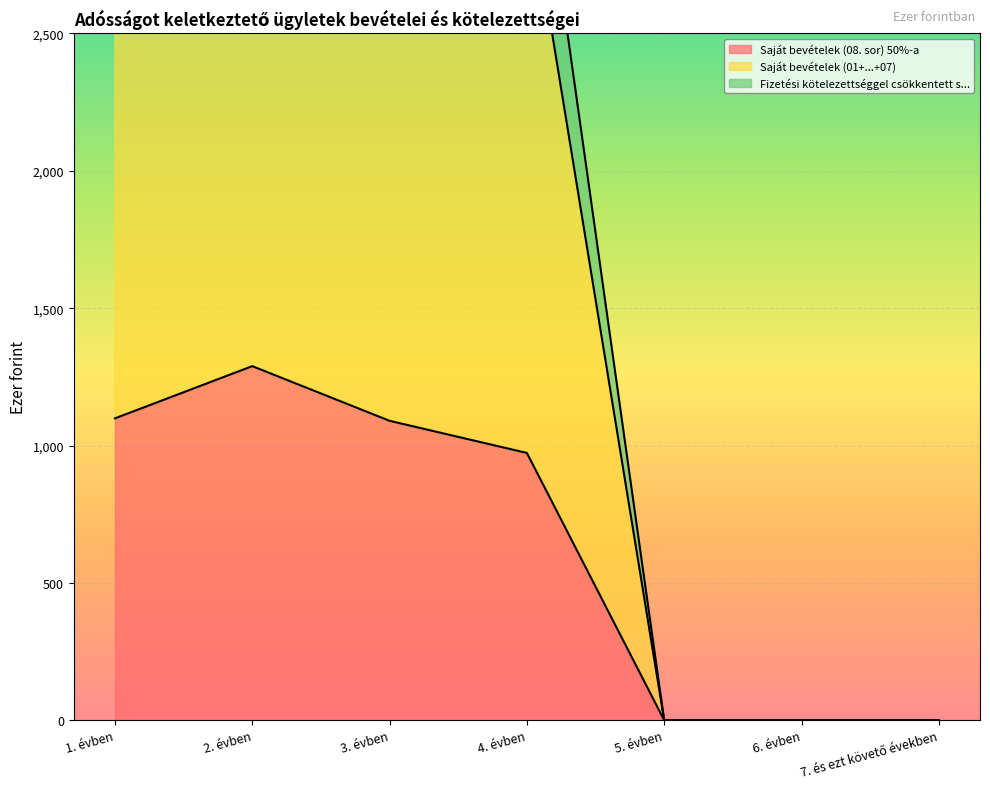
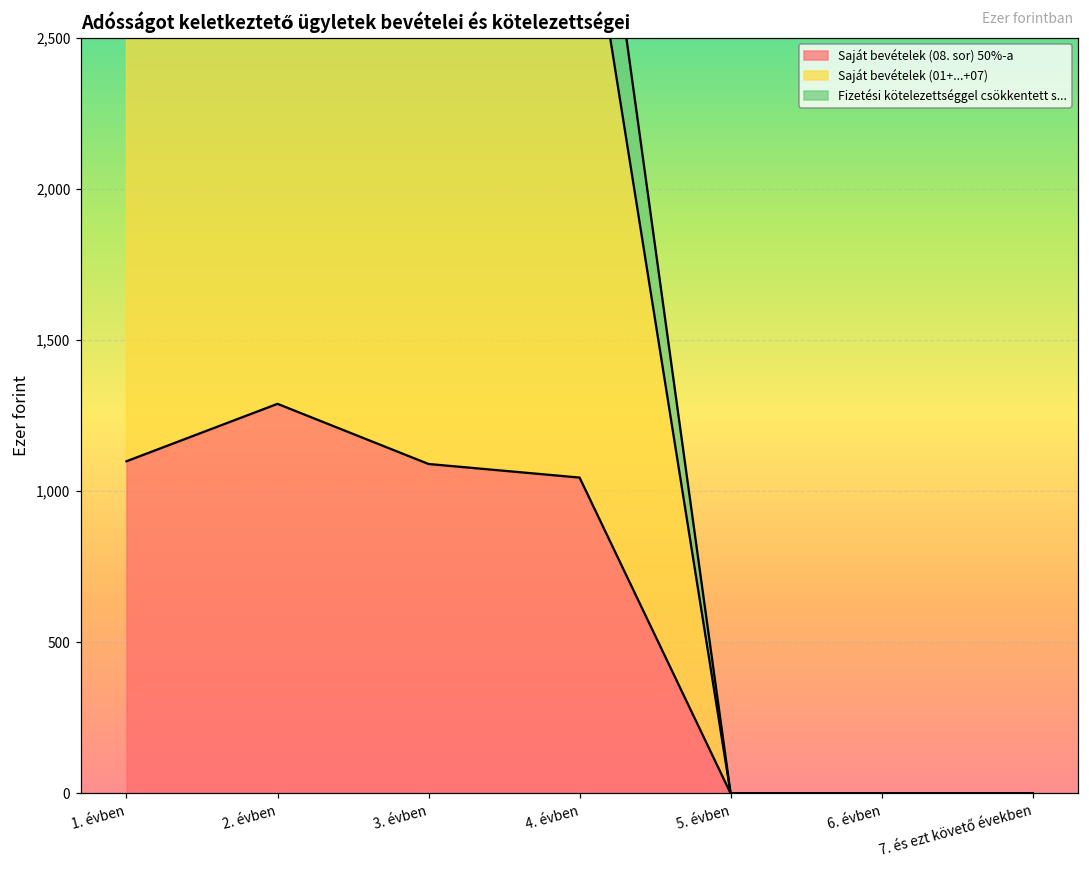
  {
    "Saját bevételek (08. sor) 50%-a": {
      "1. évben": "1,100",
      "2. évben": "1,290",
      "3. évben": "1,090",
-     "4. évben": "970"
+     "4. évben": "1,050"
    }
  }
